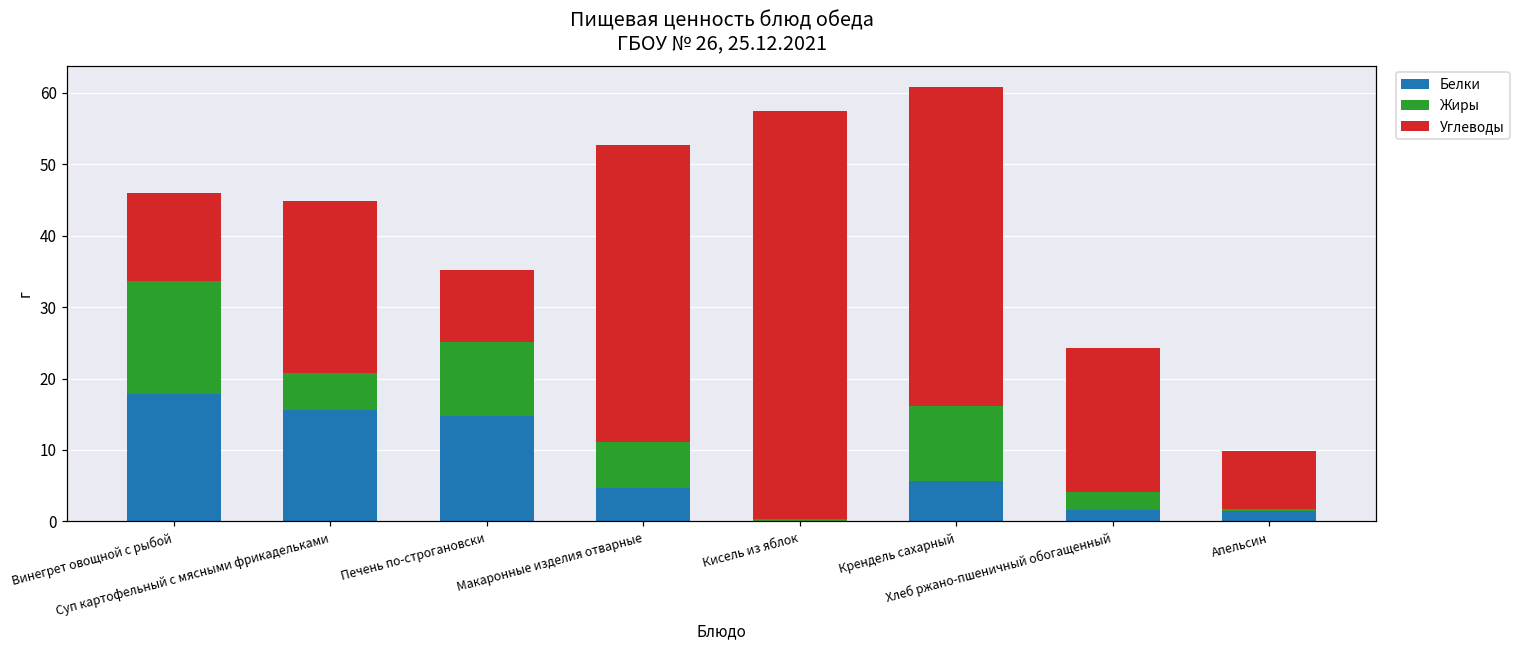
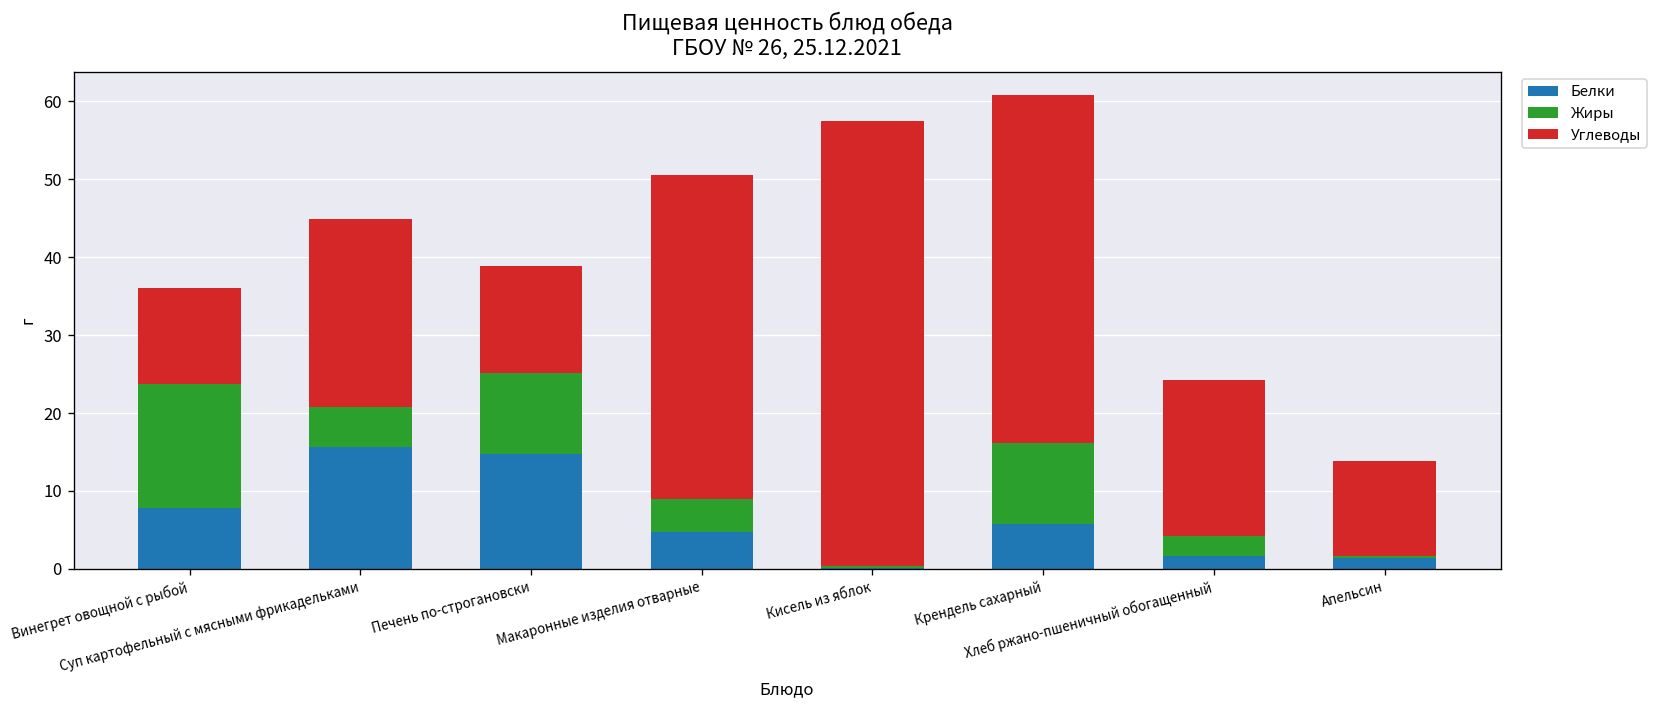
  {
    "Белки": {
-     "Винегрет овощной с рыбой": 18,
+     "Винегрет овощной с рыбой": 8,
      "Суп картофельный с мясными фрикадельками": 16,
      "Печень по-строгановски": 15,
      "Макаронные изделия отварные": 5,
      "Крендель сахарный": 6,
      "Хлеб ржано-пшеничный обогащенный": 2,
      "Апельсин": 1
    },
    "Жиры": {
      "Винегрет овощной с рыбой": 16,
      "Суп картофельный с мясными фрикадельками": 5,
      "Печень по-строгановски": 10,
-     "Макаронные изделия отварные": 6,
+     "Макаронные изделия отварные": 4,
      "Крендель сахарный": 11,
      "Хлеб ржано-пшеничный обогащенный": 3
    },
    "Углеводы": {
      "Винегрет овощной с рыбой": 12,
      "Суп картофельный с мясными фрикадельками": 24,
-     "Печень по-строгановски": 10,
+     "Печень по-строгановски": 14,
      "Макаронные изделия отварные": 42,
      "Кисель из яблок": 57,
      "Крендель сахарный": 45,
      "Хлеб ржано-пшеничный обогащенный": 20,
-     "Апельсин": 8
+     "Апельсин": 12
    }
  }
